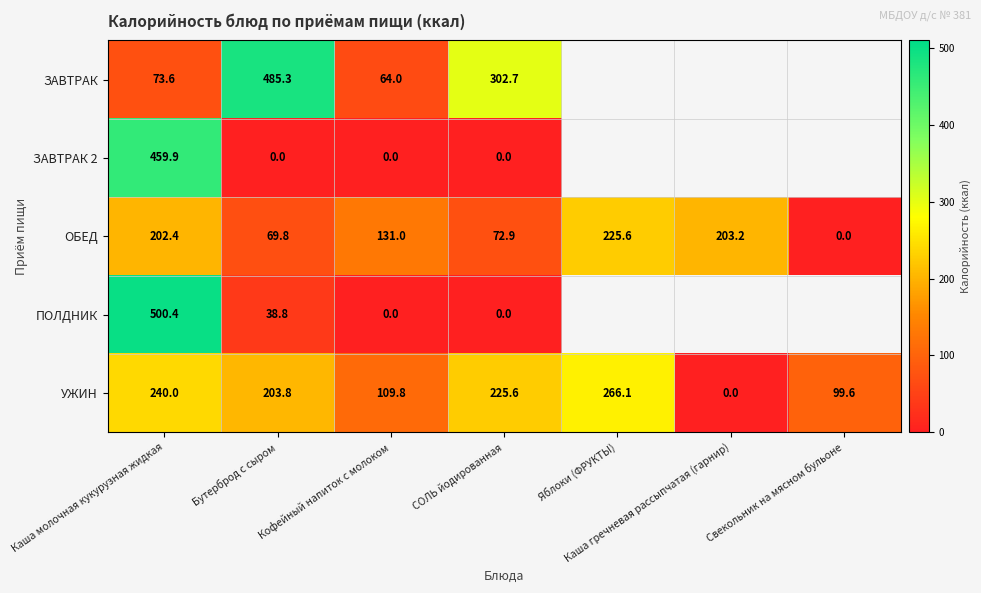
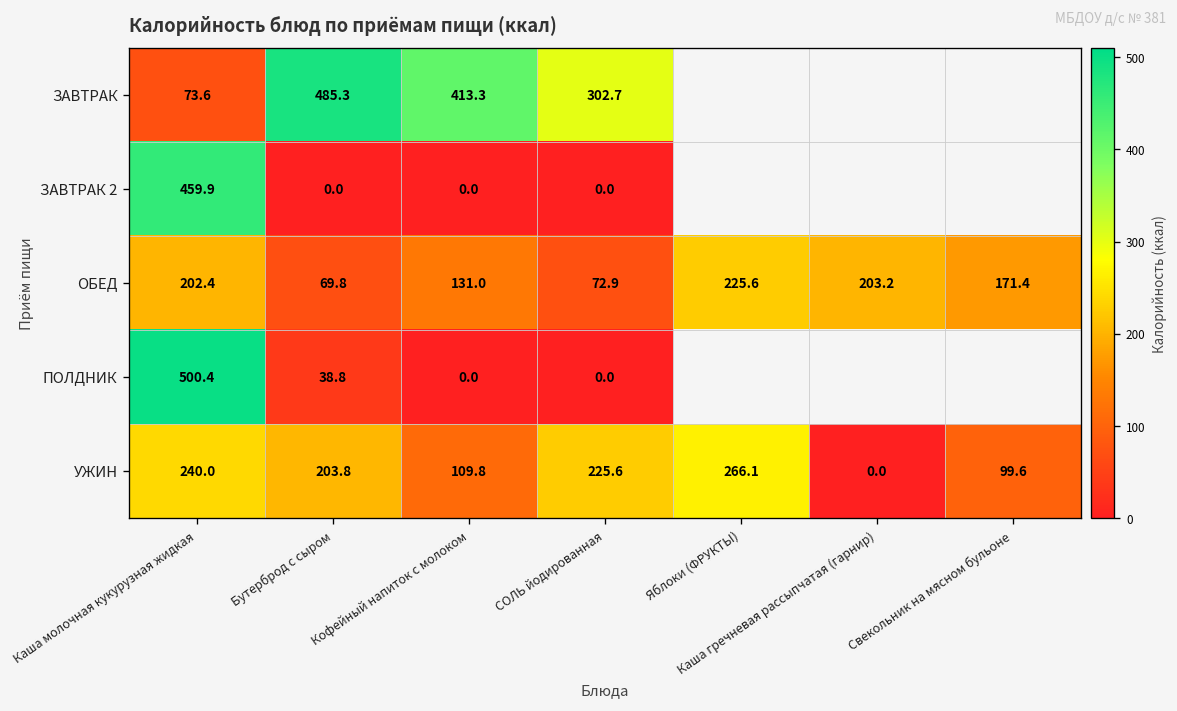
  {
    "ЗАВТРАК": {
      "Каша молочная кукурузная жидкая": 73.6,
      "Бутерброд с сыром": 485.3,
-     "Кофейный напиток с молоком": 64.0,
+     "Кофейный напиток с молоком": 413.3,
      "СОЛЬ йодированная": 302.7
    },
    "ЗАВТРАК 2": {
      "Каша молочная кукурузная жидкая": 459.9,
      "Бутерброд с сыром": 0.0,
      "Кофейный напиток с молоком": 0.0,
      "СОЛЬ йодированная": 0.0
    },
    "ОБЕД": {
      "Каша молочная кукурузная жидкая": 202.4,
      "Бутерброд с сыром": 69.8,
      "Кофейный напиток с молоком": 131.0,
      "СОЛЬ йодированная": 72.9,
      "Яблоки (ФРУКТЫ)": 225.6,
      "Каша гречневая рассыпчатая (гарнир)": 203.2,
-     "Свекольник на мясном бульоне": 0.0
+     "Свекольник на мясном бульоне": 171.4
    },
    "ПОЛДНИК": {
      "Каша молочная кукурузная жидкая": 500.4,
      "Бутерброд с сыром": 38.8,
      "Кофейный напиток с молоком": 0.0,
      "СОЛЬ йодированная": 0.0
    },
    "УЖИН": {
      "Каша молочная кукурузная жидкая": 240.0,
      "Бутерброд с сыром": 203.8,
      "Кофейный напиток с молоком": 109.8,
      "СОЛЬ йодированная": 225.6,
      "Яблоки (ФРУКТЫ)": 266.1,
      "Каша гречневая рассыпчатая (гарнир)": 0.0,
      "Свекольник на мясном бульоне": 99.6
    }
  }
